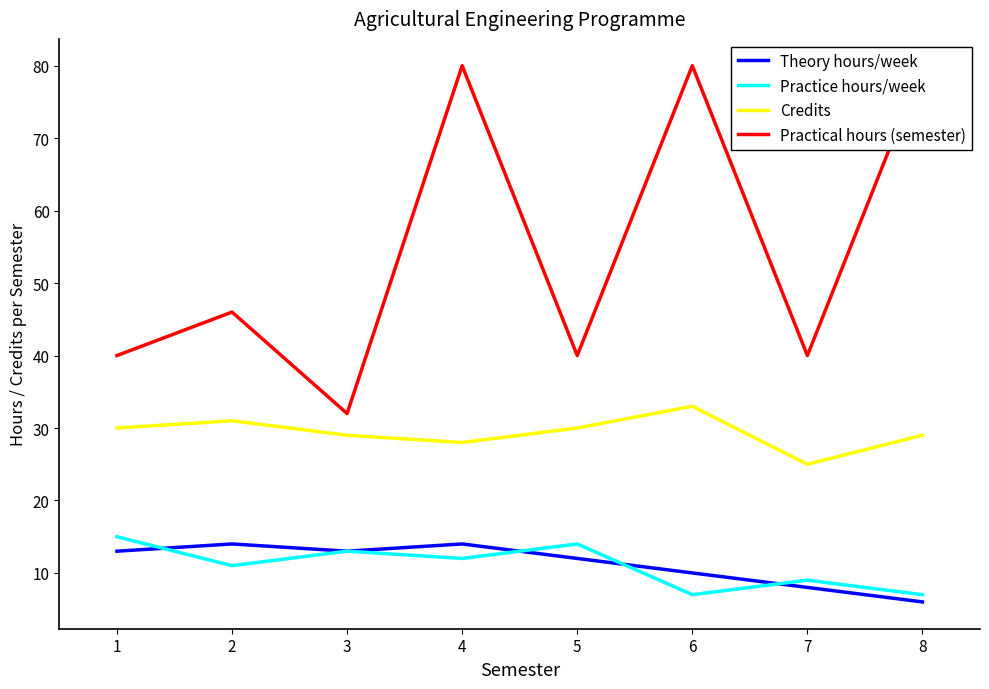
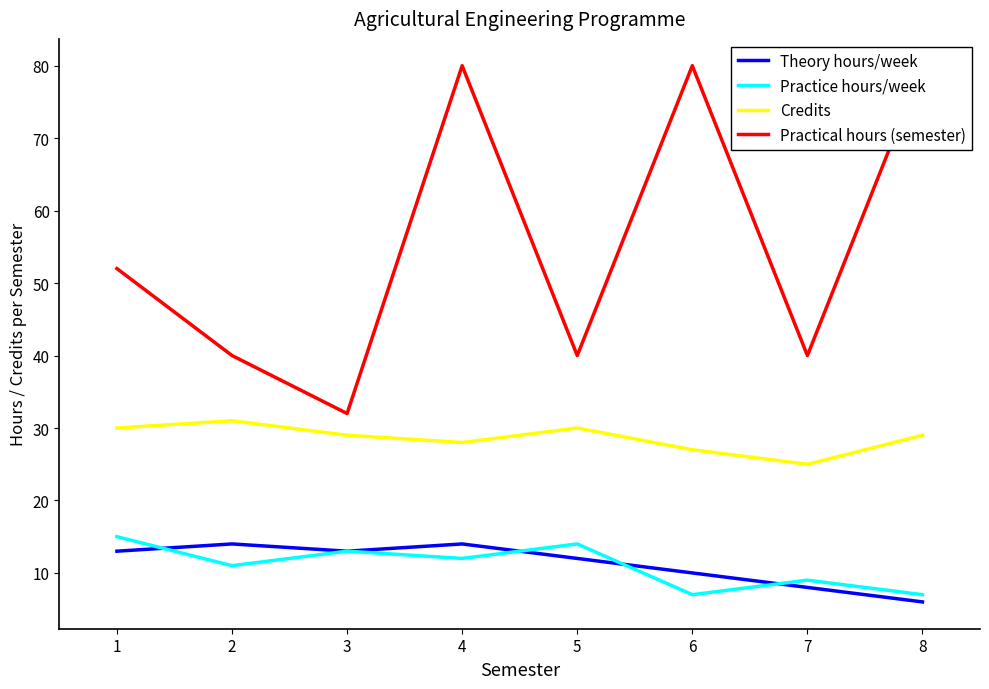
  {
    "Theory hours/week": {
      "1": 13,
      "2": 14,
      "4": 14,
      "5": 12,
      "6": 10,
      "7": 8,
      "8": 6
    },
    "Practice hours/week": {
      "1": 15,
      "2": 11,
      "4": 12,
      "5": 14,
      "6": 7,
      "7": 9,
      "8": 7
    },
    "Credits": {
      "1": 30,
      "2": 31,
      "3": 29,
      "4": 28,
      "5": 30,
-     "6": 33,
+     "6": 27,
      "7": 25,
      "8": 29
    },
    "Practical hours (semester)": {
-     "1": 40,
-     "2": 46,
+     "1": 52,
+     "2": 40,
      "3": 32,
      "4": 80,
      "5": 40,
      "6": 80,
      "7": 40
    }
  }
